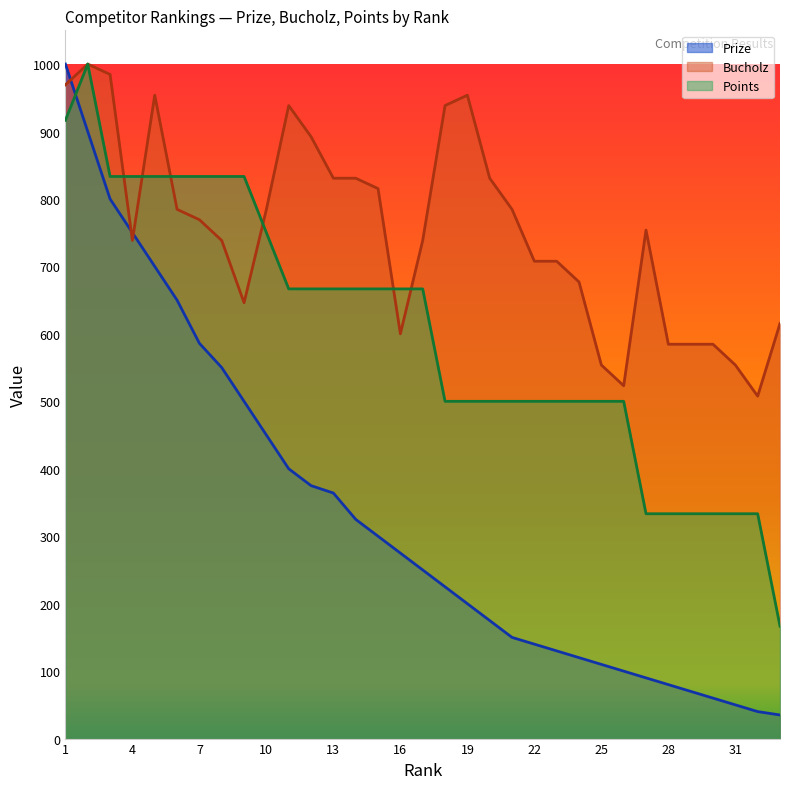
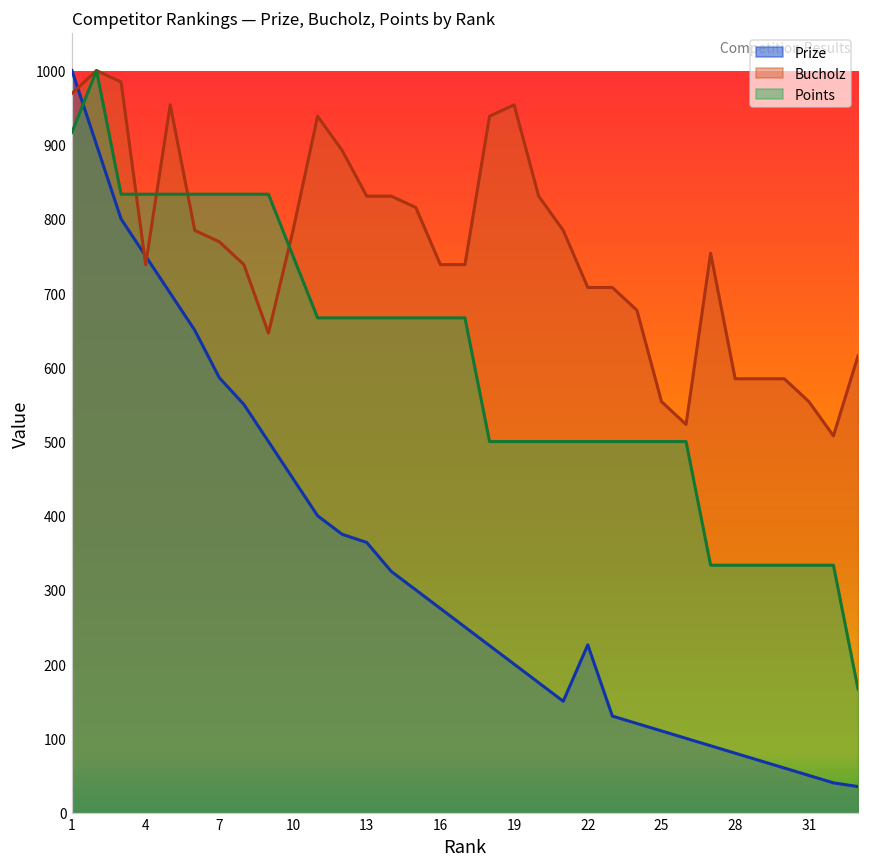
  {
    "Prize": {
      "1": 1000,
      "4": 750,
      "7": 590,
      "10": 450,
      "13": 360,
      "16": 280,
      "19": 200,
-     "22": 140,
+     "22": 230,
      "25": 110,
      "28": 80,
      "31": 50
    },
    "Bucholz": {
      "1": 970,
      "4": 740,
      "7": 770,
      "10": 780,
      "13": 830,
-     "16": 600,
+     "16": 740,
      "19": 950,
      "22": 710,
      "25": 550,
      "28": 580,
      "31": 550
    },
    "Points": {
      "1": 920,
      "4": 830,
      "7": 830,
      "10": 750,
      "13": 670,
      "16": 670,
      "19": 500,
      "22": 500,
      "25": 500,
      "28": 330,
      "31": 330
    }
  }
